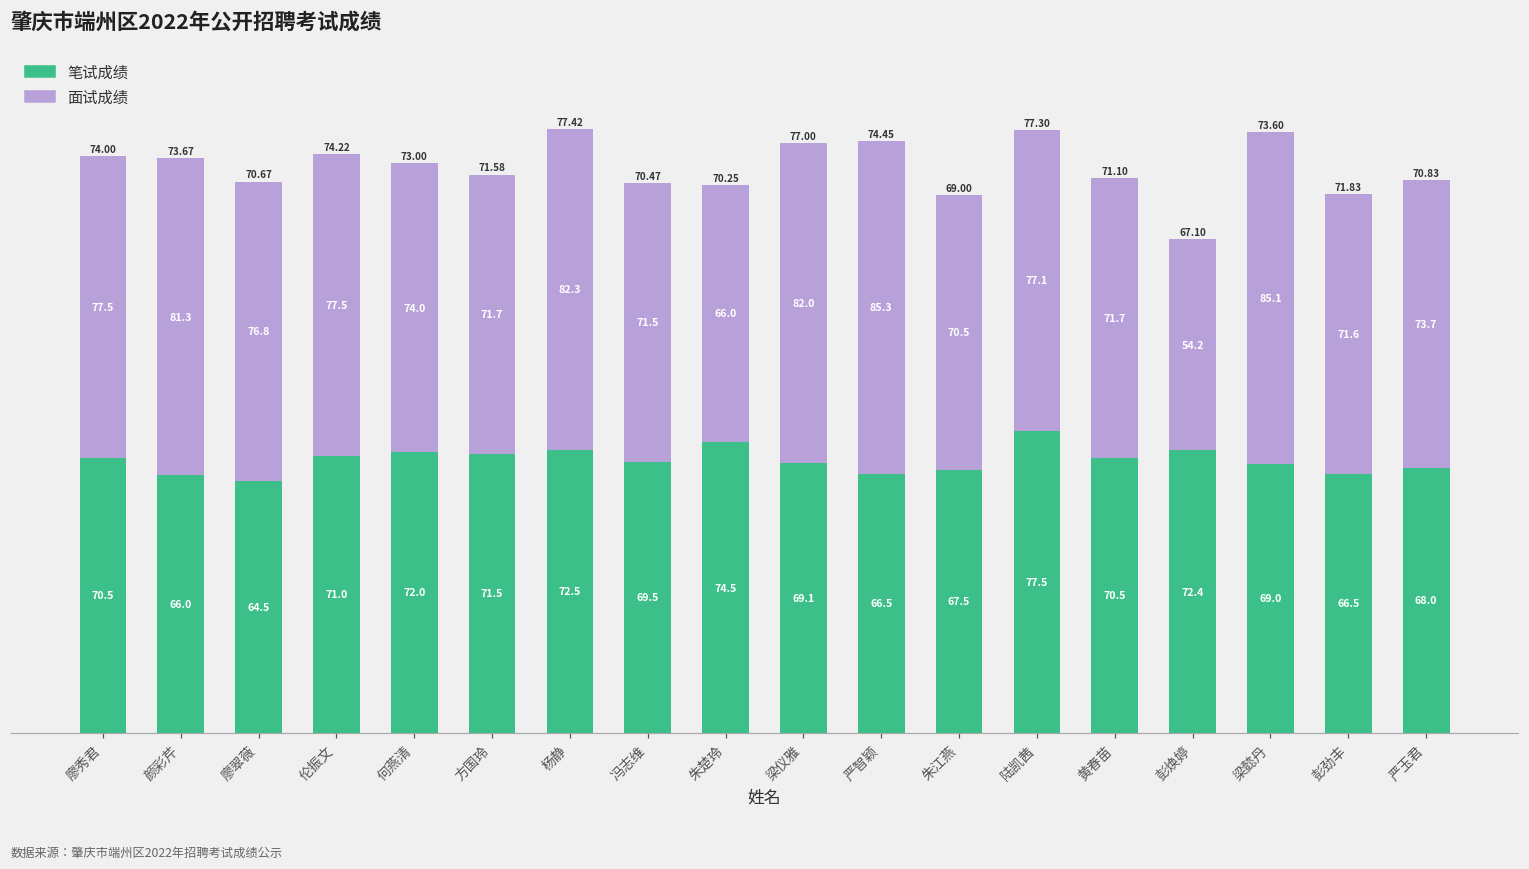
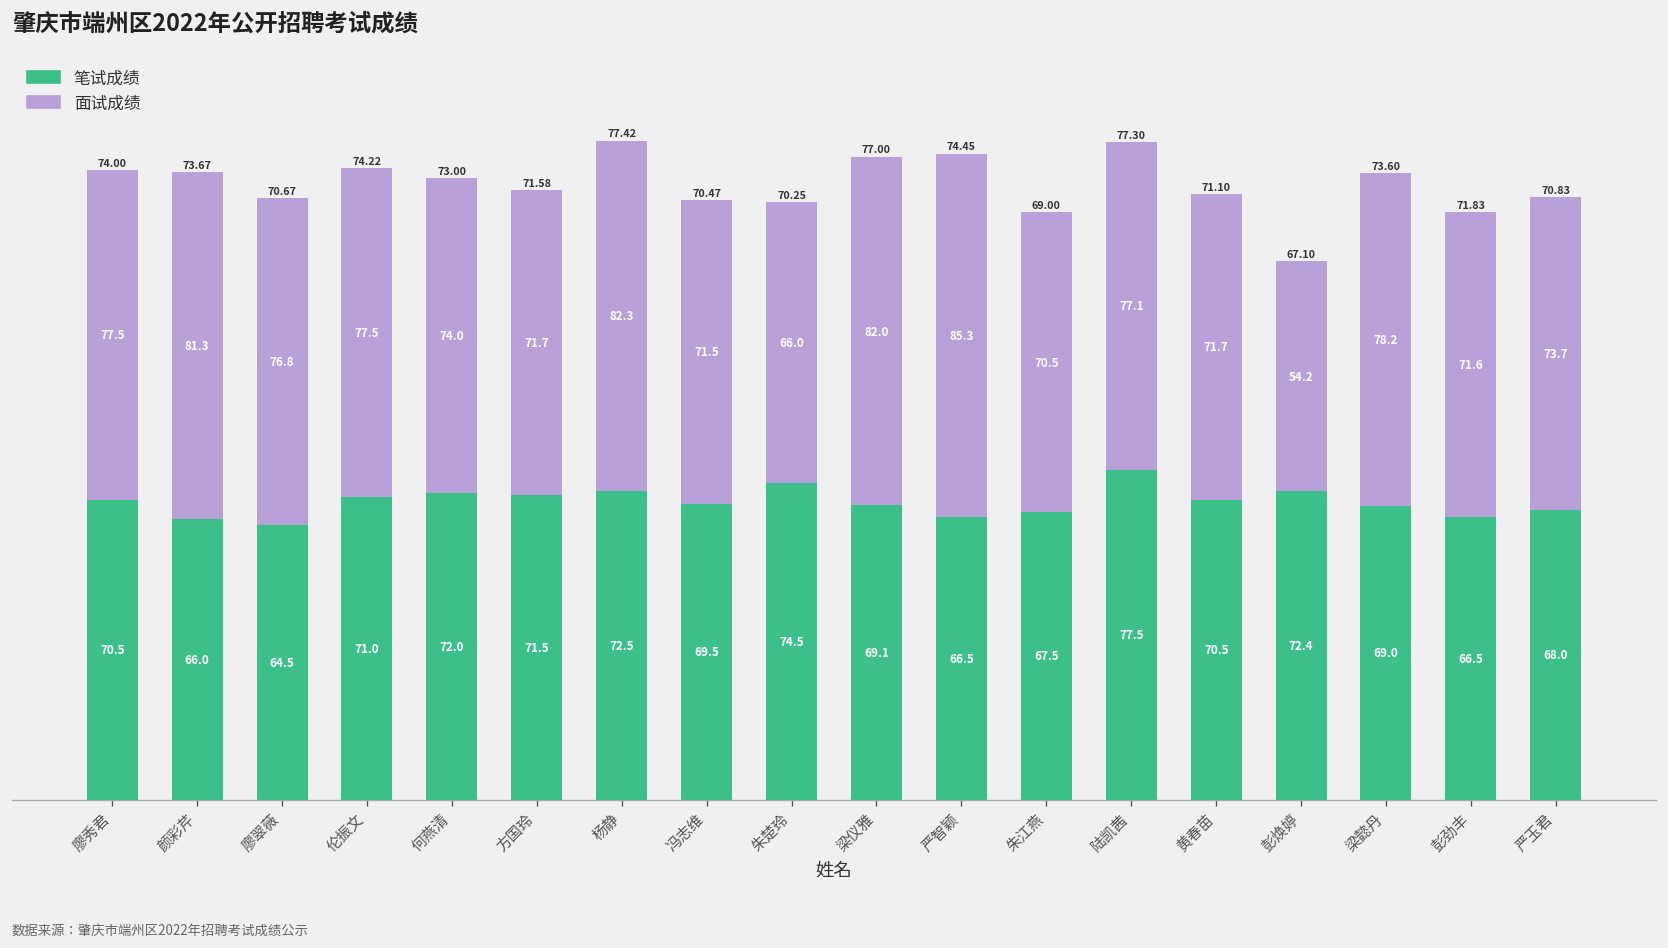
  {
    "笔试成绩": {
      "廖秀君": 70.5,
      "颜彩芹": 66.0,
      "廖翠薇": 64.5,
      "伦振文": 71.0,
      "何燕清": 72.0,
      "方国玲": 71.5,
      "杨静": 72.5,
      "冯志维": 69.5,
      "朱楚玲": 74.5,
      "梁仪雅": 69.1,
      "严智颖": 66.5,
      "朱江燕": 67.5,
      "陆凯茜": 77.5,
      "黄春苗": 70.5,
      "彭焕婷": 72.4,
      "梁懿丹": 69.0,
      "彭劲丰": 66.5,
      "严玉君": 68.0
    },
    "面试成绩": {
      "廖秀君": 77.5,
      "颜彩芹": 81.3,
      "廖翠薇": 76.8,
      "伦振文": 77.5,
      "何燕清": 74.0,
      "方国玲": 71.7,
      "杨静": 82.3,
      "冯志维": 71.5,
      "朱楚玲": 66.0,
      "梁仪雅": 82.0,
      "严智颖": 85.3,
      "朱江燕": 70.5,
      "陆凯茜": 77.1,
      "黄春苗": 71.7,
      "彭焕婷": 54.2,
-     "梁懿丹": 85.1,
+     "梁懿丹": 78.2,
      "彭劲丰": 71.6,
      "严玉君": 73.7
    }
  }
